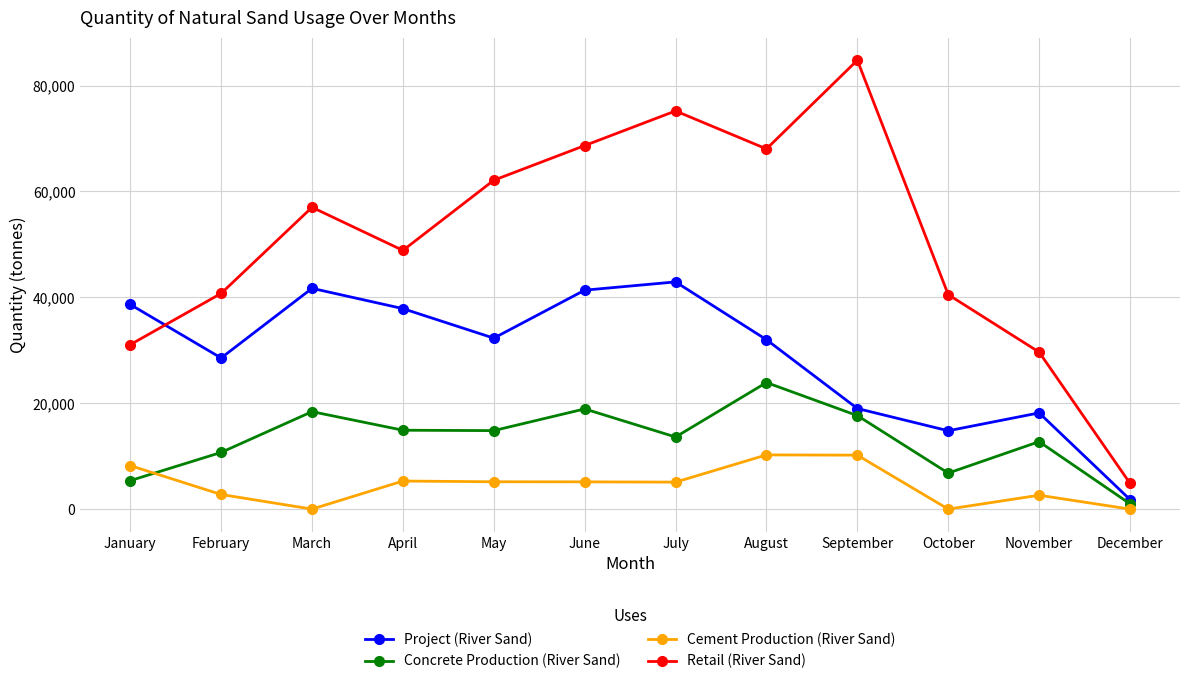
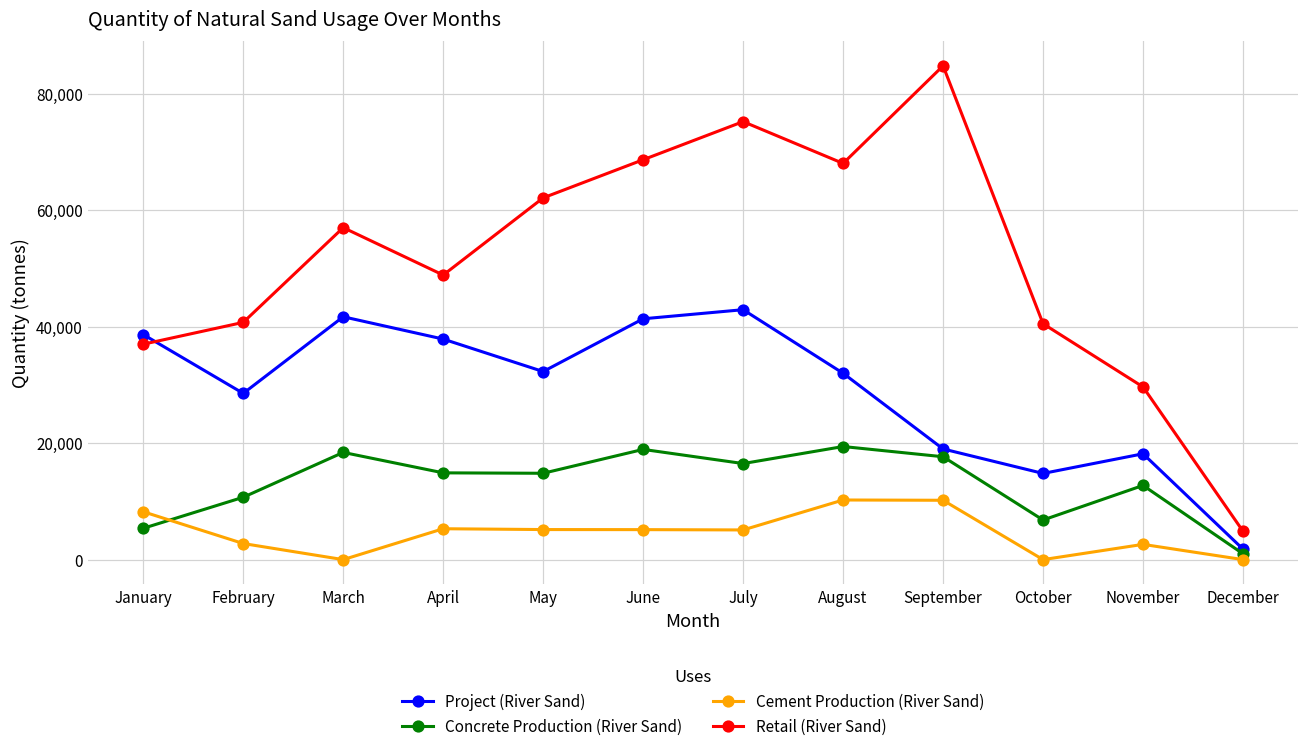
  {
    "Project (River Sand)": {
      "January": "39,000",
      "February": "29,000",
      "March": "42,000",
      "April": "38,000",
      "May": "32,000",
      "June": "41,000",
      "July": "43,000",
      "August": "32,000",
      "September": "19,000",
      "October": "15,000",
      "November": "18,000",
      "December": "2,000"
    },
    "Concrete Production (River Sand)": {
      "January": "5,000",
      "February": "11,000",
      "March": "18,000",
      "April": "15,000",
      "May": "15,000",
      "June": "19,000",
-     "July": "14,000",
-     "August": "24,000",
+     "July": "16,000",
+     "August": "19,000",
      "September": "18,000",
      "October": "7,000",
      "November": "13,000",
      "December": "1,000"
    },
    "Cement Production (River Sand)": {
      "January": "8,000",
      "February": "3,000",
      "March": "0",
      "April": "5,000",
      "May": "5,000",
      "June": "5,000",
      "July": "5,000",
      "August": "10,000",
      "September": "10,000",
      "October": "0",
      "November": "3,000",
      "December": "0"
    },
    "Retail (River Sand)": {
-     "January": "31,000",
+     "January": "37,000",
      "February": "41,000",
      "March": "57,000",
      "April": "49,000",
      "May": "62,000",
      "June": "69,000",
      "July": "75,000",
      "August": "68,000",
      "September": "85,000",
      "October": "41,000",
      "November": "30,000",
      "December": "5,000"
    }
  }
